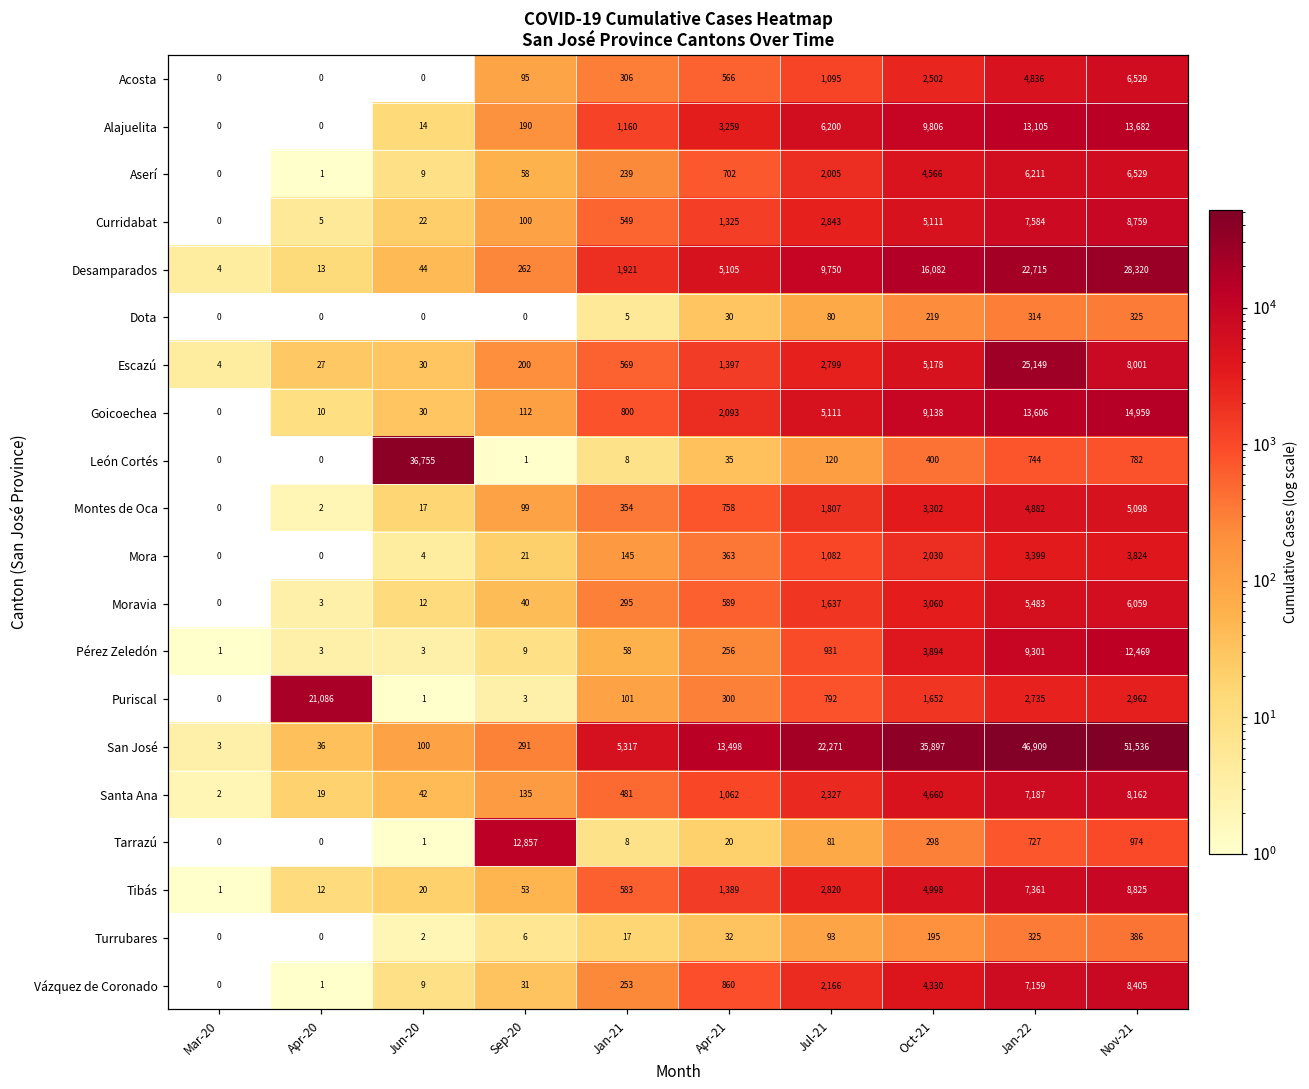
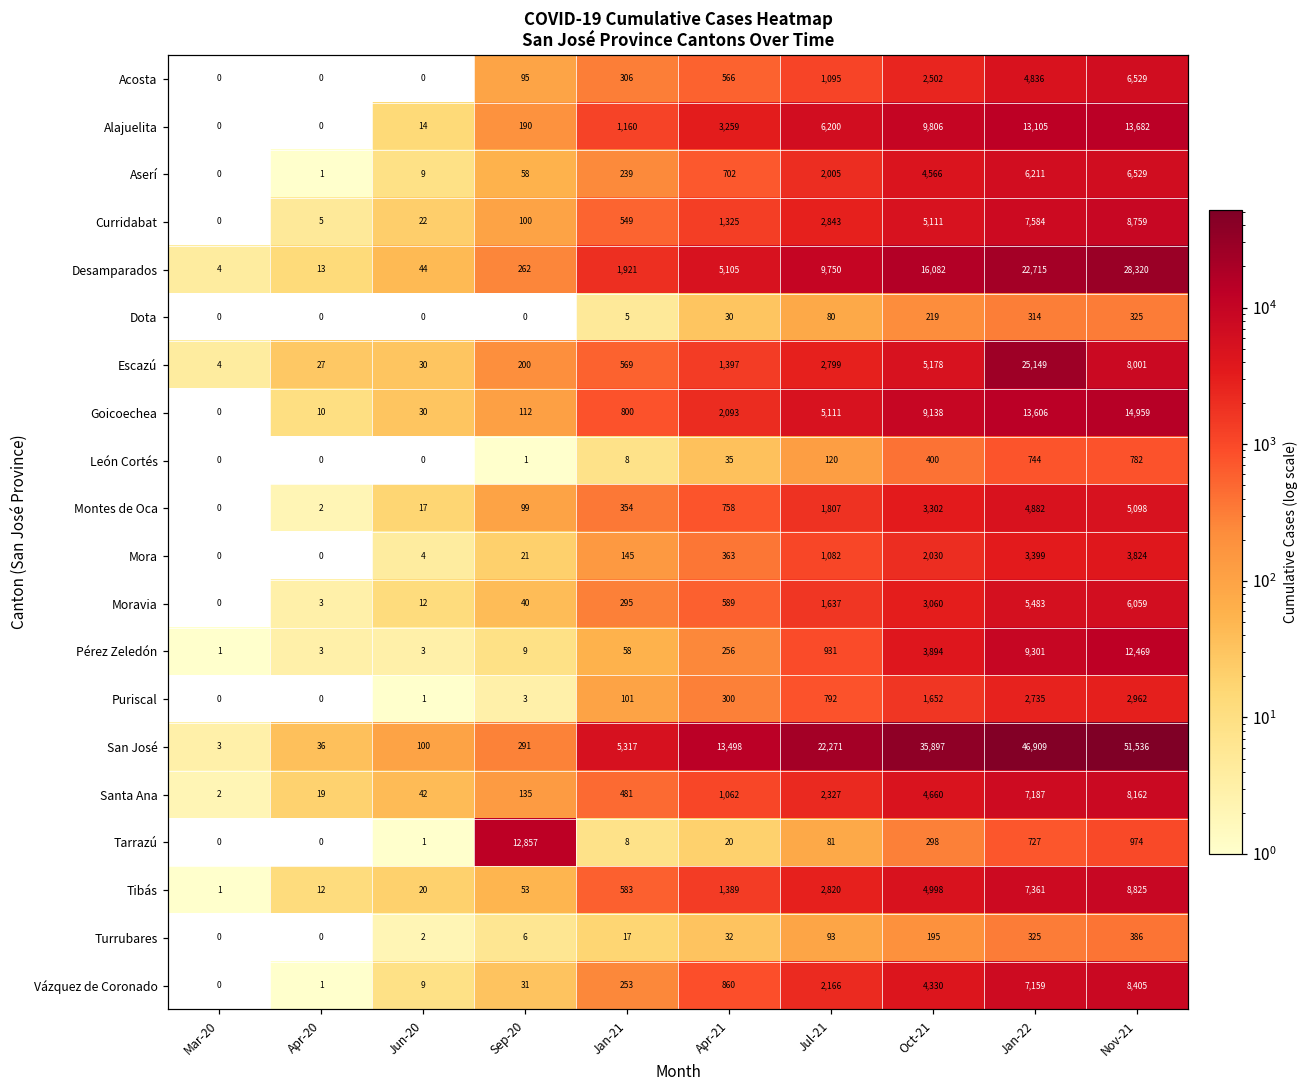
  {
    "Acosta": {
      "Mar-20": "0",
      "Apr-20": "0",
      "Jun-20": "0",
      "Sep-20": "95",
      "Jan-21": "306",
      "Apr-21": "566",
      "Jul-21": "1,095",
      "Oct-21": "2,502",
      "Jan-22": "4,836",
      "Nov-21": "6,529"
    },
    "Alajuelita": {
      "Mar-20": "0",
      "Apr-20": "0",
      "Jun-20": "14",
      "Sep-20": "190",
      "Jan-21": "1,160",
      "Apr-21": "3,259",
      "Jul-21": "6,200",
      "Oct-21": "9,806",
      "Jan-22": "13,105",
      "Nov-21": "13,682"
    },
    "Aserí": {
      "Mar-20": "0",
      "Apr-20": "1",
      "Jun-20": "9",
      "Sep-20": "58",
      "Jan-21": "239",
      "Apr-21": "702",
      "Jul-21": "2,005",
      "Oct-21": "4,566",
      "Jan-22": "6,211",
      "Nov-21": "6,529"
    },
    "Curridabat": {
      "Mar-20": "0",
      "Apr-20": "5",
      "Jun-20": "22",
      "Sep-20": "100",
      "Jan-21": "549",
      "Apr-21": "1,325",
      "Jul-21": "2,843",
      "Oct-21": "5,111",
      "Jan-22": "7,584",
      "Nov-21": "8,759"
    },
    "Desamparados": {
      "Mar-20": "4",
      "Apr-20": "13",
      "Jun-20": "44",
      "Sep-20": "262",
      "Jan-21": "1,921",
      "Apr-21": "5,105",
      "Jul-21": "9,750",
      "Oct-21": "16,082",
      "Jan-22": "22,715",
      "Nov-21": "28,320"
    },
    "Dota": {
      "Mar-20": "0",
      "Apr-20": "0",
      "Jun-20": "0",
      "Sep-20": "0",
      "Jan-21": "5",
      "Apr-21": "30",
      "Jul-21": "80",
      "Oct-21": "219",
      "Jan-22": "314",
      "Nov-21": "325"
    },
    "Escazú": {
      "Mar-20": "4",
      "Apr-20": "27",
      "Jun-20": "30",
      "Sep-20": "200",
      "Jan-21": "569",
      "Apr-21": "1,397",
      "Jul-21": "2,799",
      "Oct-21": "5,178",
      "Jan-22": "25,149",
      "Nov-21": "8,001"
    },
    "Goicoechea": {
      "Mar-20": "0",
      "Apr-20": "10",
      "Jun-20": "30",
      "Sep-20": "112",
      "Jan-21": "800",
      "Apr-21": "2,093",
      "Jul-21": "5,111",
      "Oct-21": "9,138",
      "Jan-22": "13,606",
      "Nov-21": "14,959"
    },
    "León Cortés": {
      "Mar-20": "0",
      "Apr-20": "0",
-     "Jun-20": "36,755",
+     "Jun-20": "0",
      "Sep-20": "1",
      "Jan-21": "8",
      "Apr-21": "35",
      "Jul-21": "120",
      "Oct-21": "400",
      "Jan-22": "744",
      "Nov-21": "782"
    },
    "Montes de Oca": {
      "Mar-20": "0",
      "Apr-20": "2",
      "Jun-20": "17",
      "Sep-20": "99",
      "Jan-21": "354",
      "Apr-21": "758",
      "Jul-21": "1,807",
      "Oct-21": "3,302",
      "Jan-22": "4,882",
      "Nov-21": "5,098"
    },
    "Mora": {
      "Mar-20": "0",
      "Apr-20": "0",
      "Jun-20": "4",
      "Sep-20": "21",
      "Jan-21": "145",
      "Apr-21": "363",
      "Jul-21": "1,082",
      "Oct-21": "2,030",
      "Jan-22": "3,399",
      "Nov-21": "3,824"
    },
    "Moravia": {
      "Mar-20": "0",
      "Apr-20": "3",
      "Jun-20": "12",
      "Sep-20": "40",
      "Jan-21": "295",
      "Apr-21": "589",
      "Jul-21": "1,637",
      "Oct-21": "3,060",
      "Jan-22": "5,483",
      "Nov-21": "6,059"
    },
    "Pérez Zeledón": {
      "Mar-20": "1",
      "Apr-20": "3",
      "Jun-20": "3",
      "Sep-20": "9",
      "Jan-21": "58",
      "Apr-21": "256",
      "Jul-21": "931",
      "Oct-21": "3,894",
      "Jan-22": "9,301",
      "Nov-21": "12,469"
    },
    "Puriscal": {
      "Mar-20": "0",
-     "Apr-20": "21,086",
+     "Apr-20": "0",
      "Jun-20": "1",
      "Sep-20": "3",
      "Jan-21": "101",
      "Apr-21": "300",
      "Jul-21": "792",
      "Oct-21": "1,652",
      "Jan-22": "2,735",
      "Nov-21": "2,962"
    },
    "San José": {
      "Mar-20": "3",
      "Apr-20": "36",
      "Jun-20": "100",
      "Sep-20": "291",
      "Jan-21": "5,317",
      "Apr-21": "13,498",
      "Jul-21": "22,271",
      "Oct-21": "35,897",
      "Jan-22": "46,909",
      "Nov-21": "51,536"
    },
    "Santa Ana": {
      "Mar-20": "2",
      "Apr-20": "19",
      "Jun-20": "42",
      "Sep-20": "135",
      "Jan-21": "481",
      "Apr-21": "1,062",
      "Jul-21": "2,327",
      "Oct-21": "4,660",
      "Jan-22": "7,187",
      "Nov-21": "8,162"
    },
    "Tarrazú": {
      "Mar-20": "0",
      "Apr-20": "0",
      "Jun-20": "1",
      "Sep-20": "12,857",
      "Jan-21": "8",
      "Apr-21": "20",
      "Jul-21": "81",
      "Oct-21": "298",
      "Jan-22": "727",
      "Nov-21": "974"
    },
    "Tibás": {
      "Mar-20": "1",
      "Apr-20": "12",
      "Jun-20": "20",
      "Sep-20": "53",
      "Jan-21": "583",
      "Apr-21": "1,389",
      "Jul-21": "2,820",
      "Oct-21": "4,998",
      "Jan-22": "7,361",
      "Nov-21": "8,825"
    },
    "Turrubares": {
      "Mar-20": "0",
      "Apr-20": "0",
      "Jun-20": "2",
      "Sep-20": "6",
      "Jan-21": "17",
      "Apr-21": "32",
      "Jul-21": "93",
      "Oct-21": "195",
      "Jan-22": "325",
      "Nov-21": "386"
    },
    "Vázquez de Coronado": {
      "Mar-20": "0",
      "Apr-20": "1",
      "Jun-20": "9",
      "Sep-20": "31",
      "Jan-21": "253",
      "Apr-21": "860",
      "Jul-21": "2,166",
      "Oct-21": "4,330",
      "Jan-22": "7,159",
      "Nov-21": "8,405"
    }
  }
